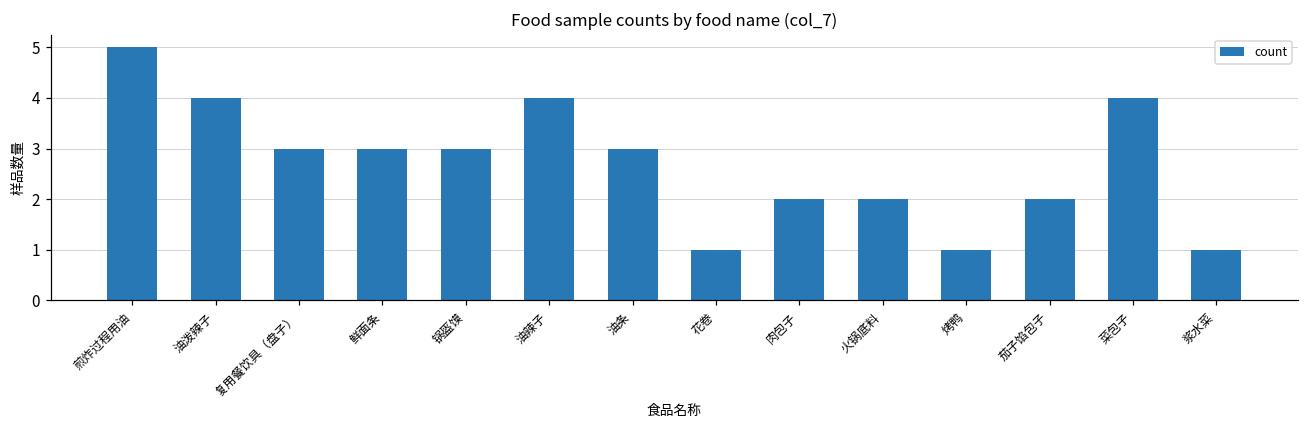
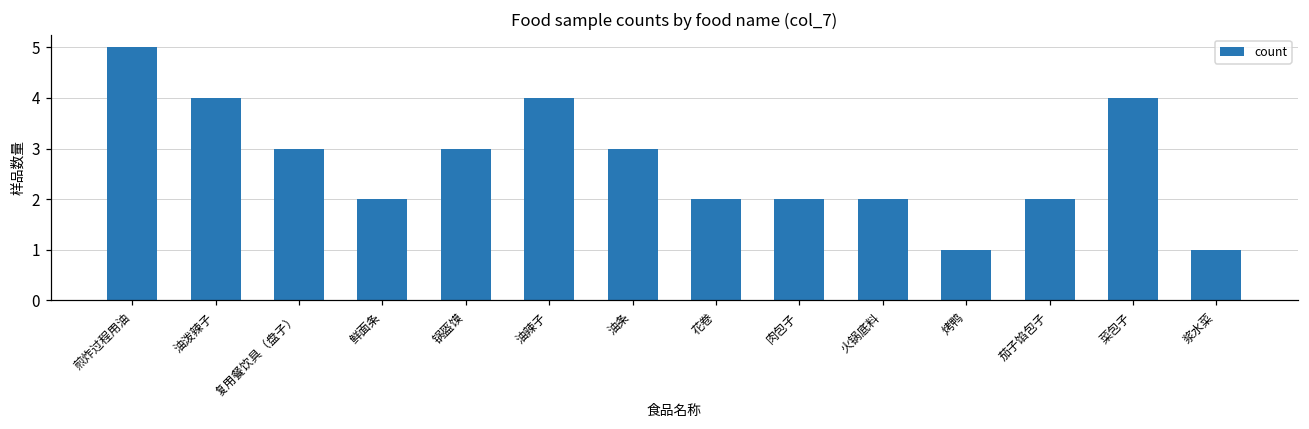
  {
    "煎炸过程用油": 5,
    "油泼辣子": 4,
    "复用餐饮具（盘子）": 3,
-   "鲜面条": 3,
+   "鲜面条": 2,
    "锅盔馍": 3,
    "油辣子": 4,
    "油条": 3,
-   "花卷": 1,
+   "花卷": 2,
    "肉包子": 2,
    "火锅底料": 2,
    "烤鸭": 1,
    "茄子馅包子": 2,
    "菜包子": 4,
    "浆水菜": 1
  }
